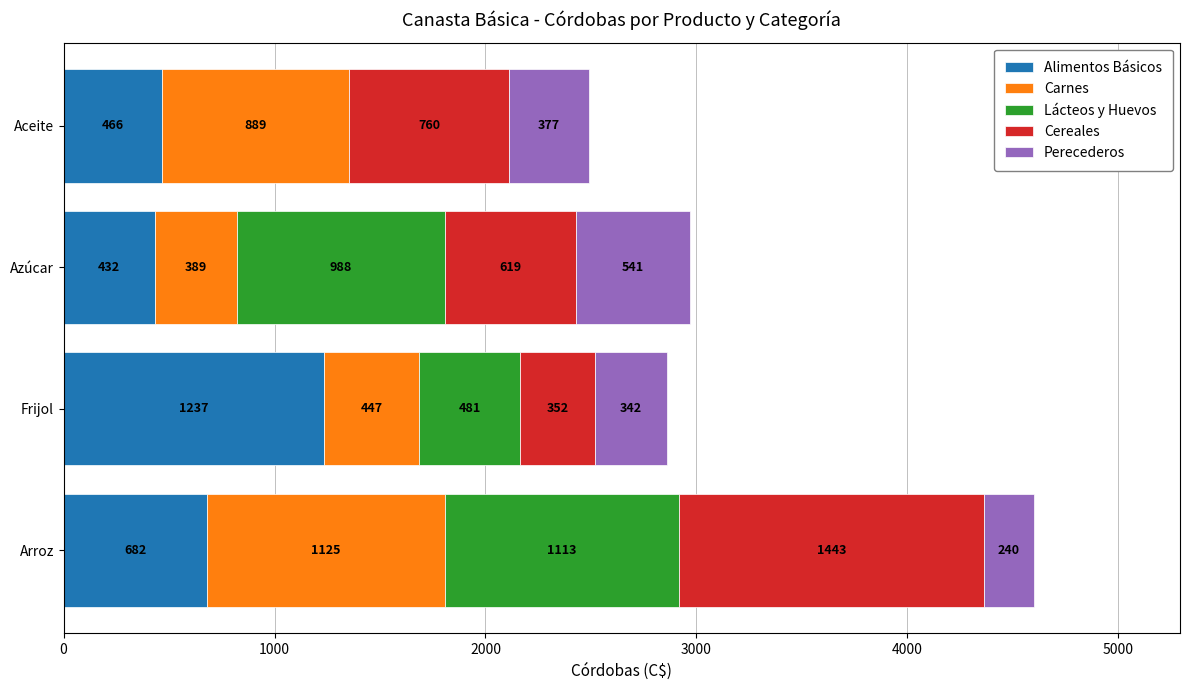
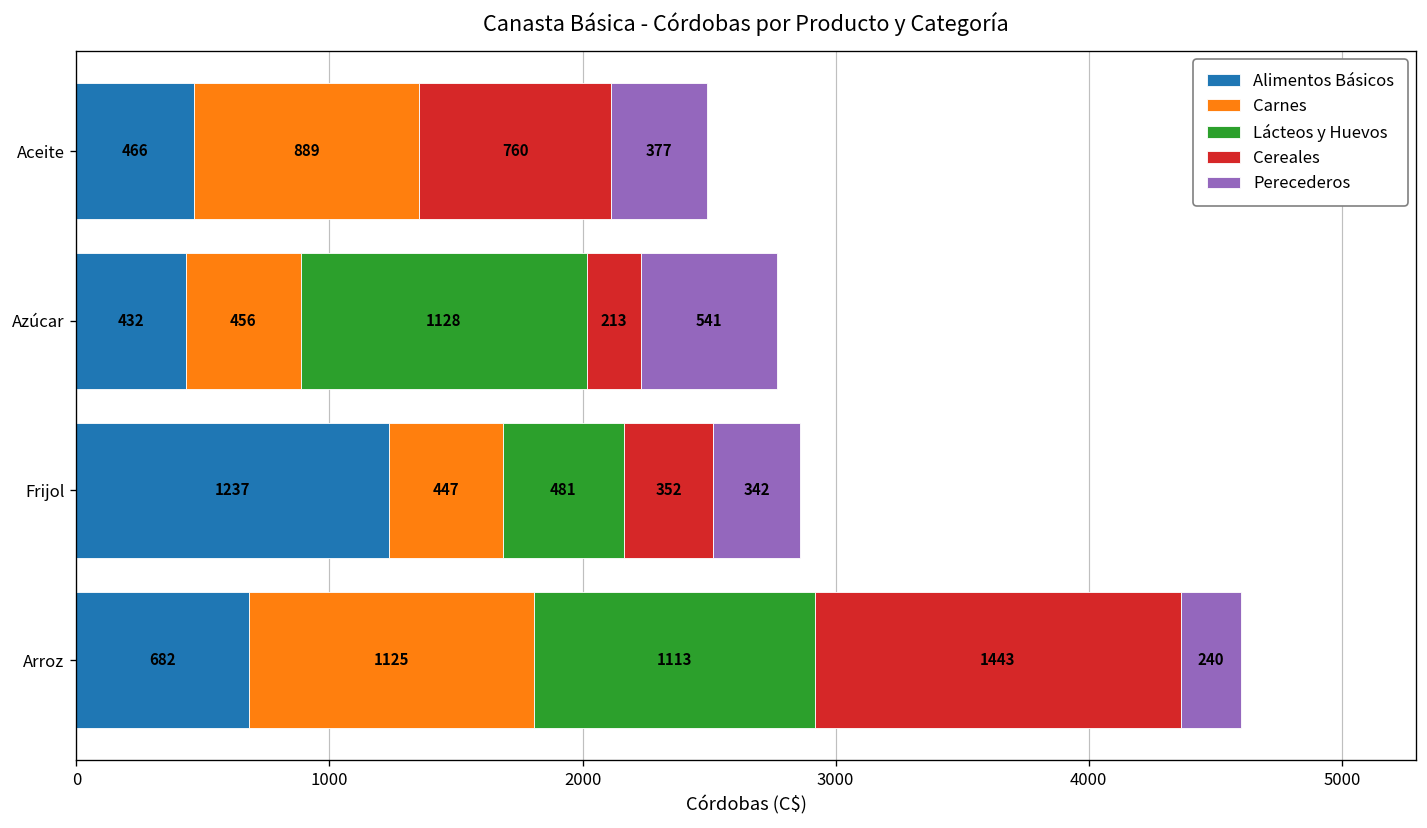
  {
    "Alimentos Básicos": {
      "Aceite": 466,
      "Azúcar": 432,
      "Frijol": 1237,
      "Arroz": 682
    },
    "Carnes": {
      "Aceite": 889,
-     "Azúcar": 389,
+     "Azúcar": 456,
      "Frijol": 447,
      "Arroz": 1125
    },
    "Lácteos y Huevos": {
-     "Azúcar": 988,
+     "Azúcar": 1128,
      "Frijol": 481,
      "Arroz": 1113
    },
    "Cereales": {
      "Aceite": 760,
-     "Azúcar": 619,
+     "Azúcar": 213,
      "Frijol": 352,
      "Arroz": 1443
    },
    "Perecederos": {
      "Aceite": 377,
      "Azúcar": 541,
      "Frijol": 342,
      "Arroz": 240
    }
  }
